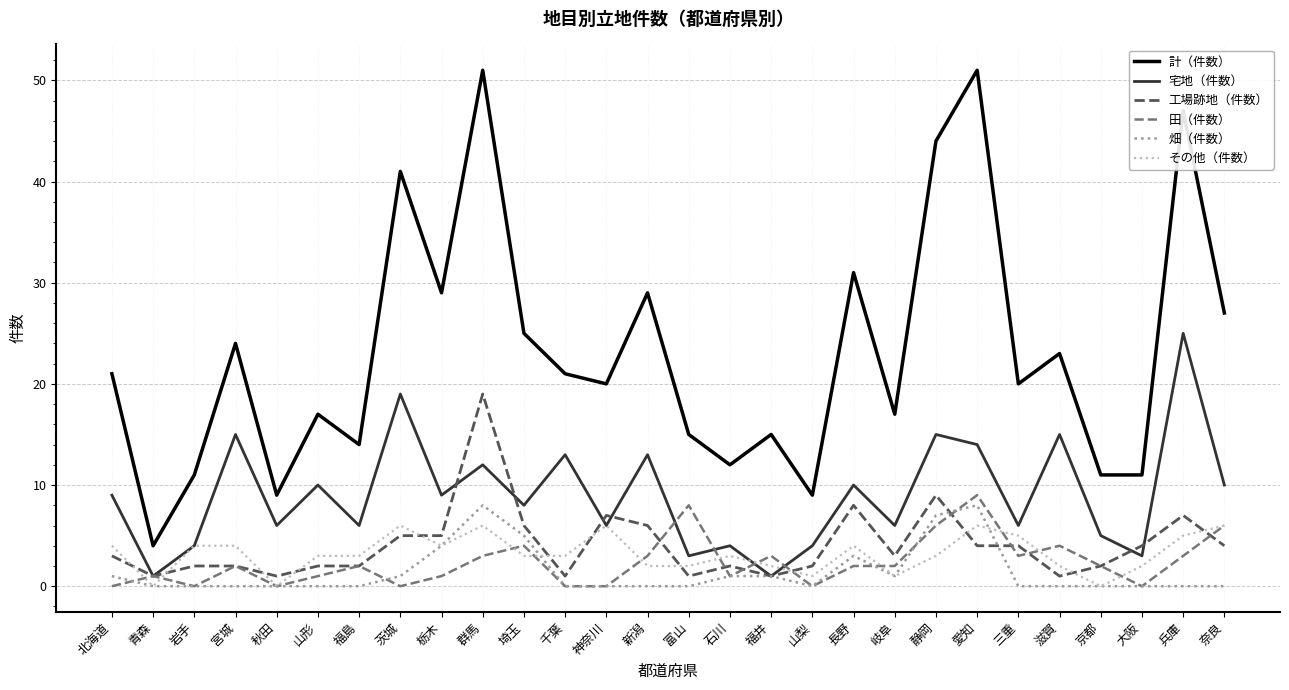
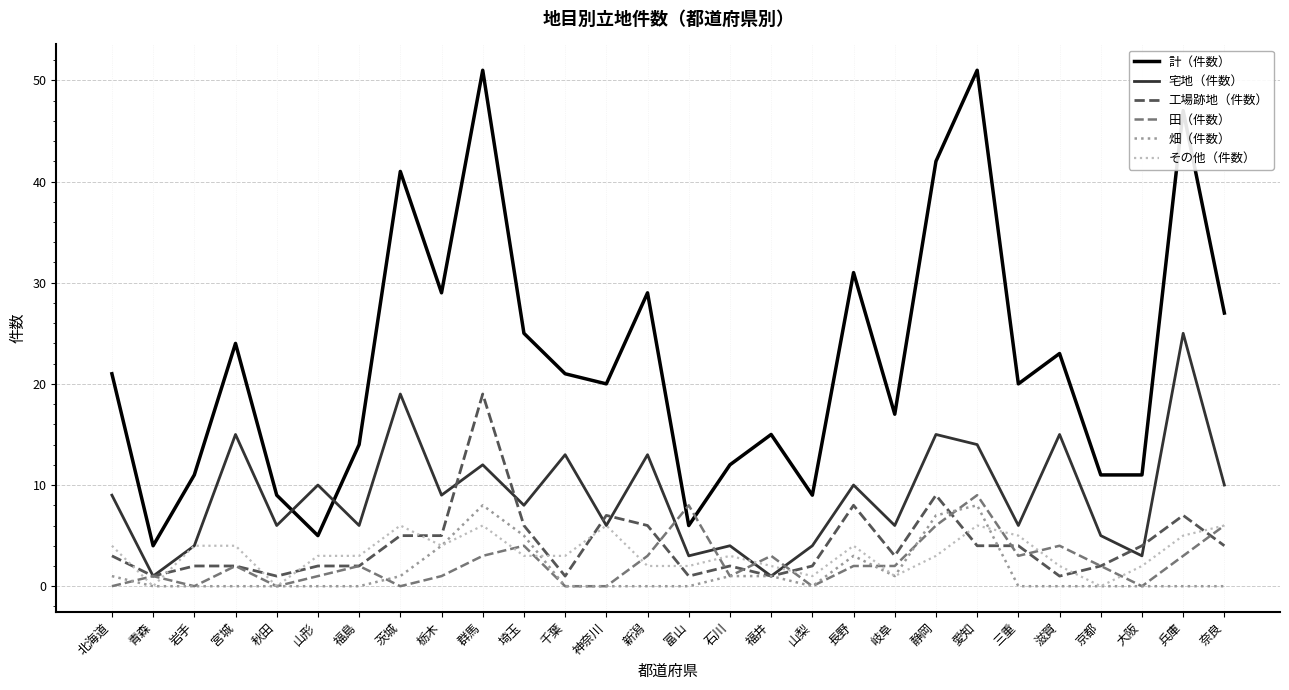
  {
    "計（件数）": {
      "北海道": 21,
      "青森": 4,
      "岩手": 11,
      "宮城": 24,
      "秋田": 9,
-     "山形": 17,
+     "山形": 5,
      "福島": 14,
      "茨城": 41,
      "栃木": 29,
      "群馬": 51,
      "埼玉": 25,
      "千葉": 21,
      "神奈川": 20,
      "新潟": 29,
-     "富山": 15,
+     "富山": 6,
      "石川": 12,
      "福井": 15,
      "山梨": 9,
      "長野": 31,
      "岐阜": 17,
-     "静岡": 44,
+     "静岡": 42,
      "愛知": 51,
      "三重": 20,
      "滋賀": 23,
      "京都": 11,
      "大阪": 11,
      "奈良": 27
    }
  }
